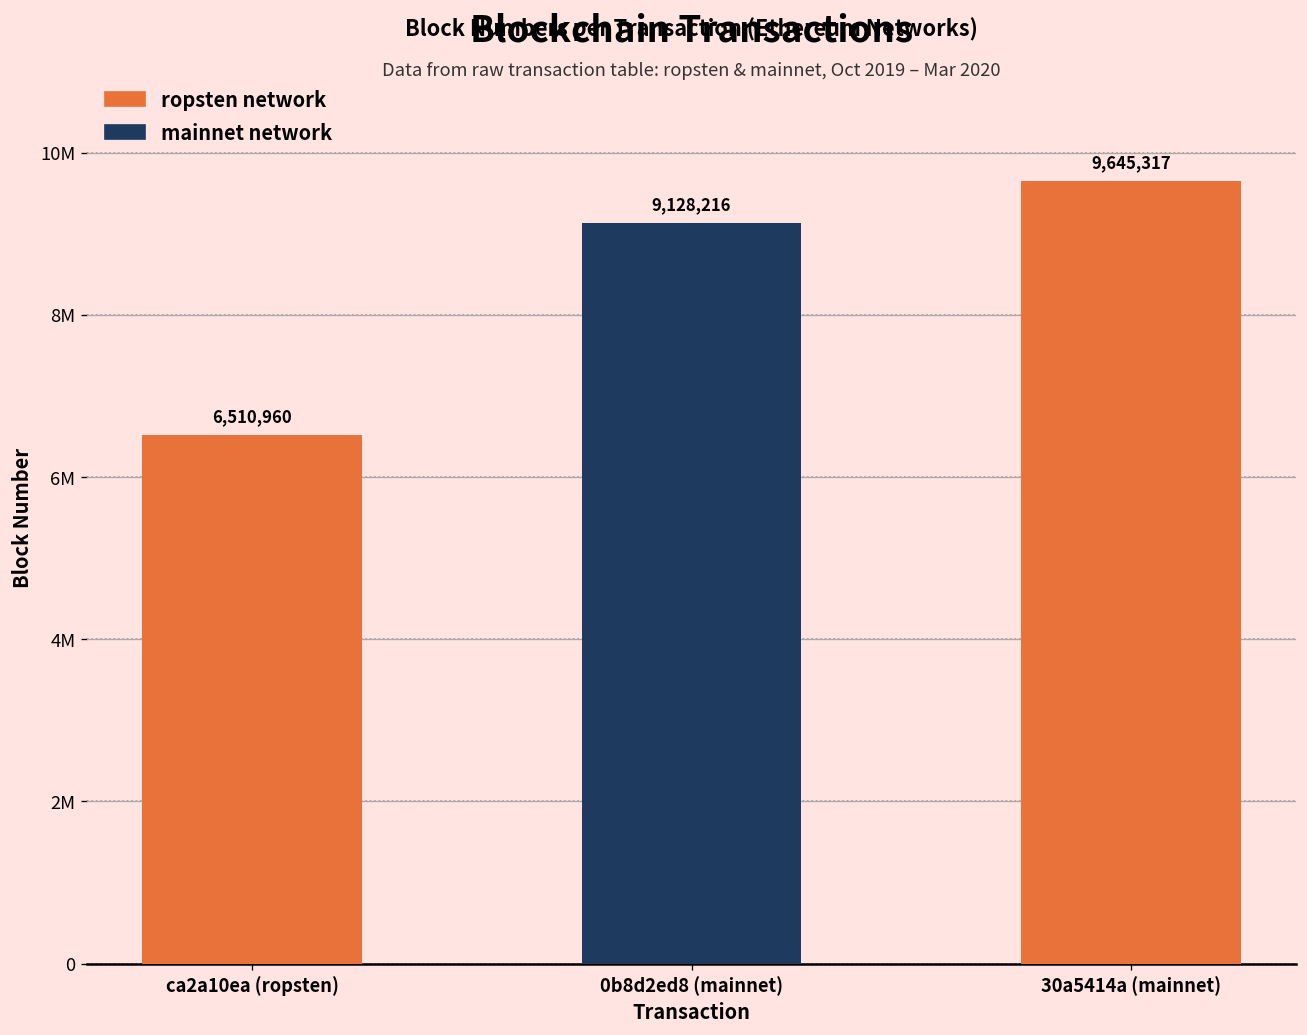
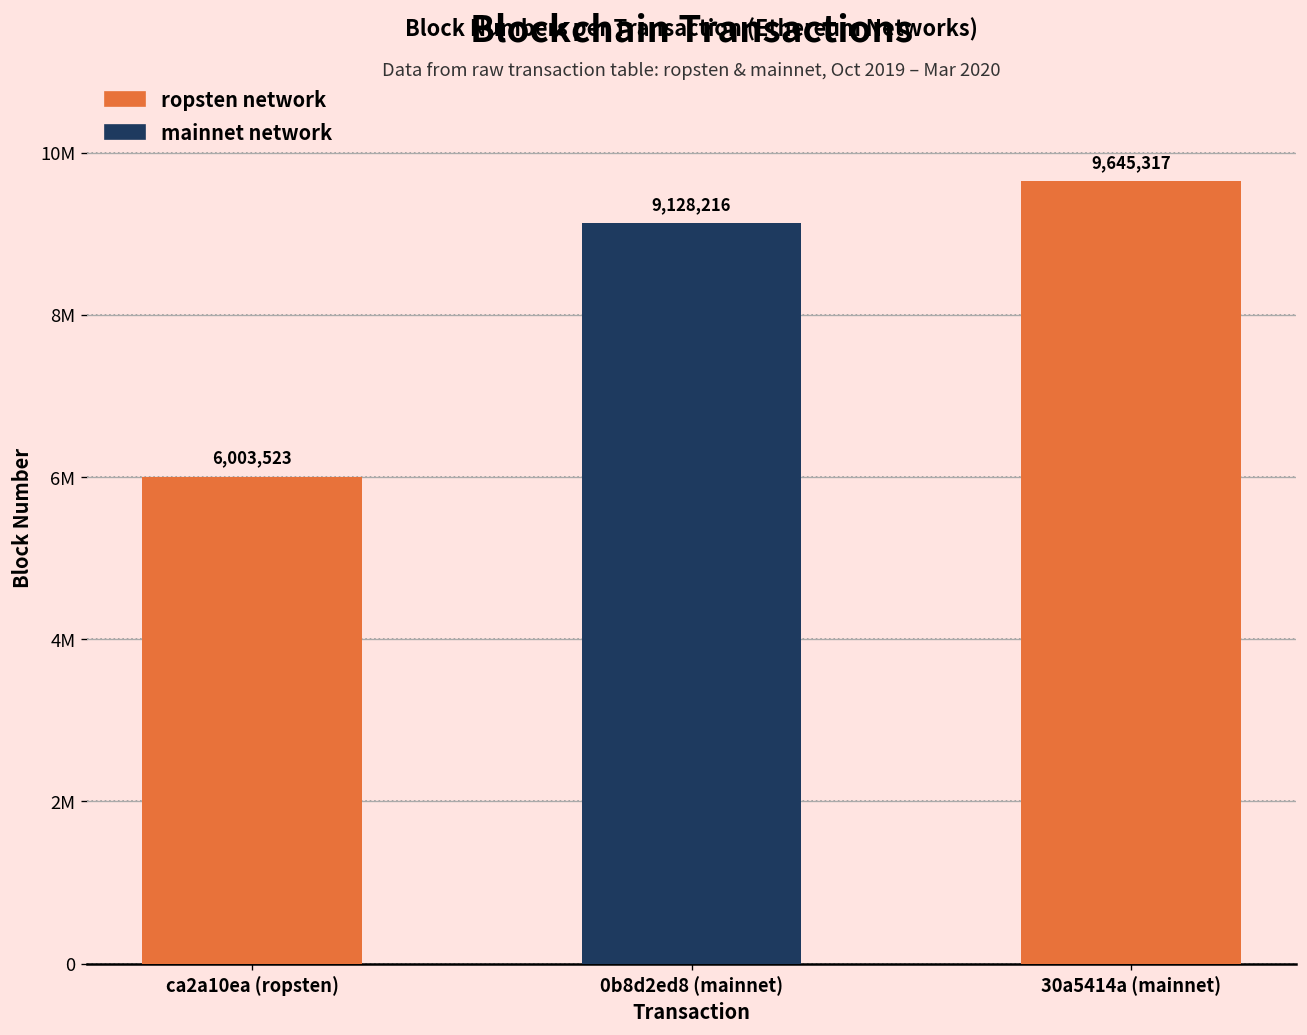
  {
-   "ca2a10ea (ropsten)": "6,510,960",
+   "ca2a10ea (ropsten)": "6,003,523",
    "0b8d2ed8 (mainnet)": "9,128,216",
    "30a5414a (mainnet)": "9,645,317"
  }
